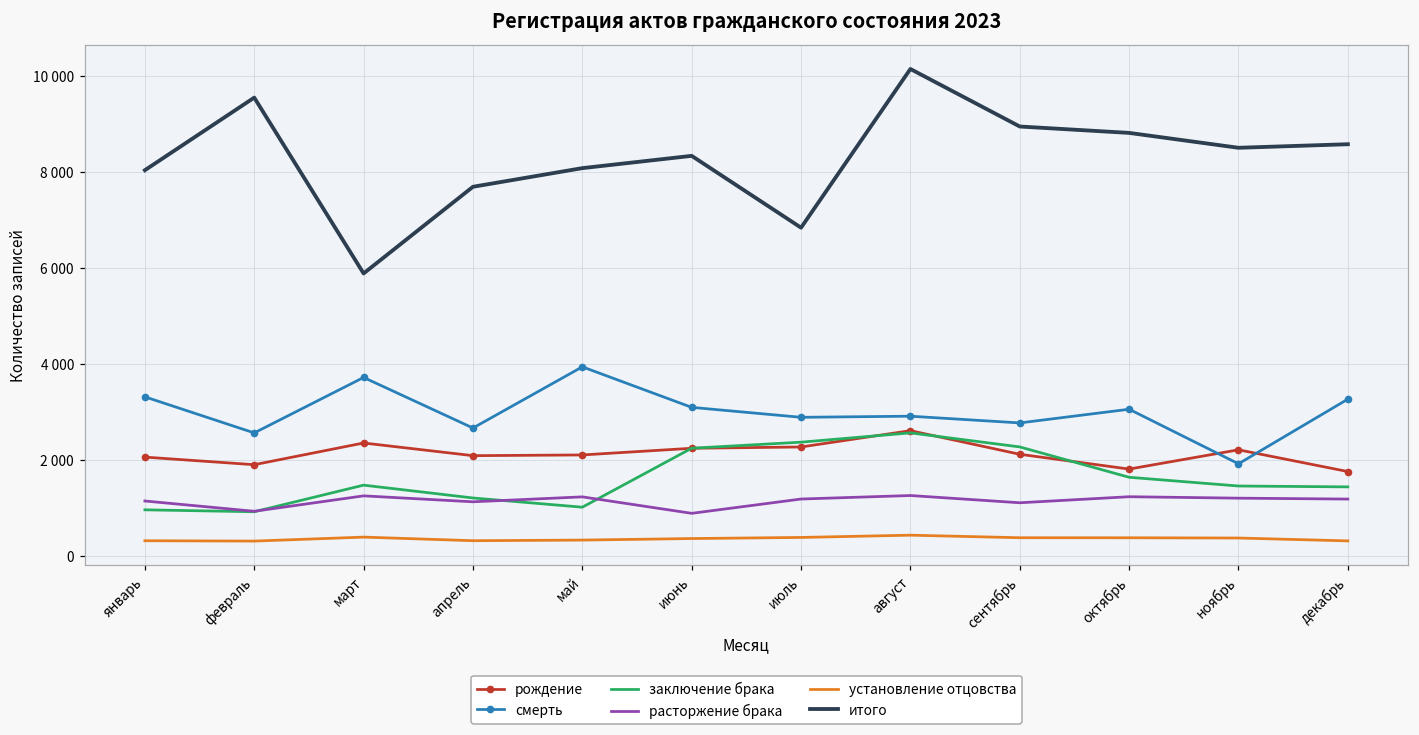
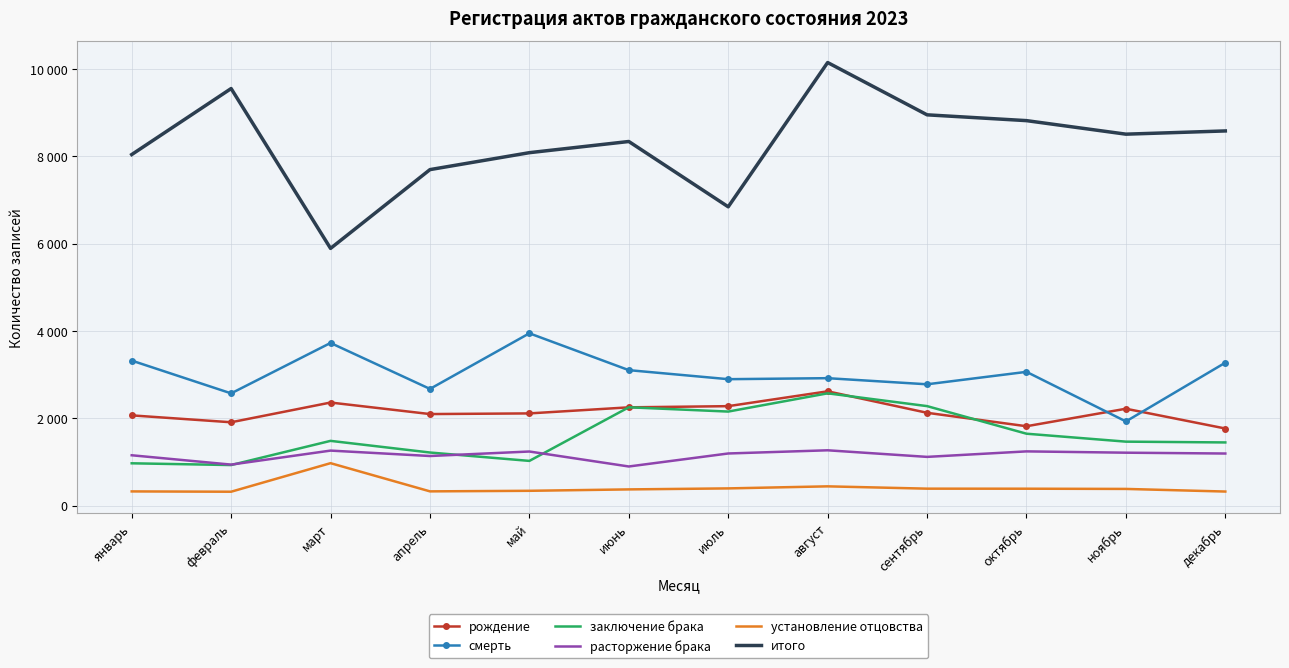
  {
    "рождение": {
      "январь": 2100,
      "февраль": 1900,
      "март": 2400,
      "апрель": 2100,
      "май": 2100,
      "июль": 2300,
      "сентябрь": 2100,
      "октябрь": 1800,
      "ноябрь": 2200,
      "декабрь": 1800
    },
    "смерть": {
      "январь": 3300,
      "февраль": 2600,
      "март": 3700,
      "апрель": 2700,
      "май": 3900,
      "июнь": 3100,
      "июль": 2900,
      "август": 2900,
      "сентябрь": 2800,
      "октябрь": 3100,
      "ноябрь": 1900,
      "декабрь": 3300
    },
    "заключение брака": {
      "январь": 1000,
      "март": 1500,
      "апрель": 1200,
      "май": 1000,
-     "июль": 2400,
+     "июль": 2200,
      "сентябрь": 2300,
      "октябрь": 1600,
      "ноябрь": 1500,
      "декабрь": 1400
    },
    "расторжение брака": {
      "январь": 1200,
      "март": 1300,
      "апрель": 1100,
      "май": 1200,
      "июнь": 900,
      "июль": 1200,
      "август": 1300,
      "сентябрь": 1100,
      "октябрь": 1200,
      "ноябрь": 1200,
      "декабрь": 1200
    },
    "установление отцовства": {
      "январь": 300,
      "февраль": 300,
-     "март": 400,
+     "март": 1000,
      "апрель": 300,
      "май": 300,
      "июнь": 400,
      "июль": 400,
      "август": 400,
      "сентябрь": 400,
      "октябрь": 400,
      "ноябрь": 400,
      "декабрь": 300
    },
    "итого": {
      "январь": 8000,
      "февраль": 9600,
      "март": 5900,
      "апрель": 7700,
      "май": 8100,
      "июнь": 8300,
      "июль": 6800,
      "август": 10200,
      "сентябрь": 9000,
      "октябрь": 8800,
      "ноябрь": 8500,
      "декабрь": 8600
    }
  }
